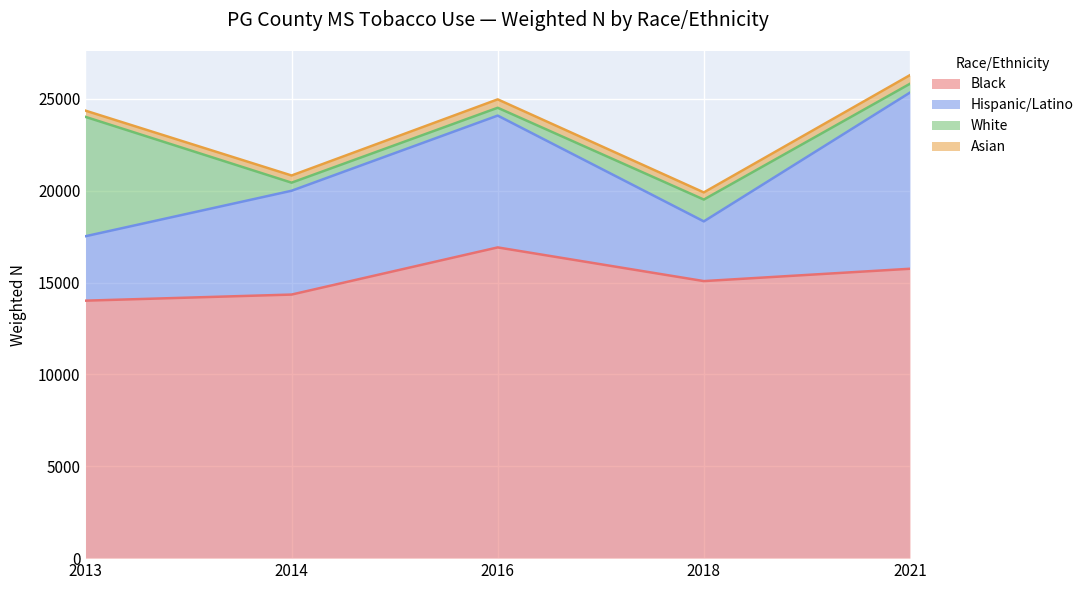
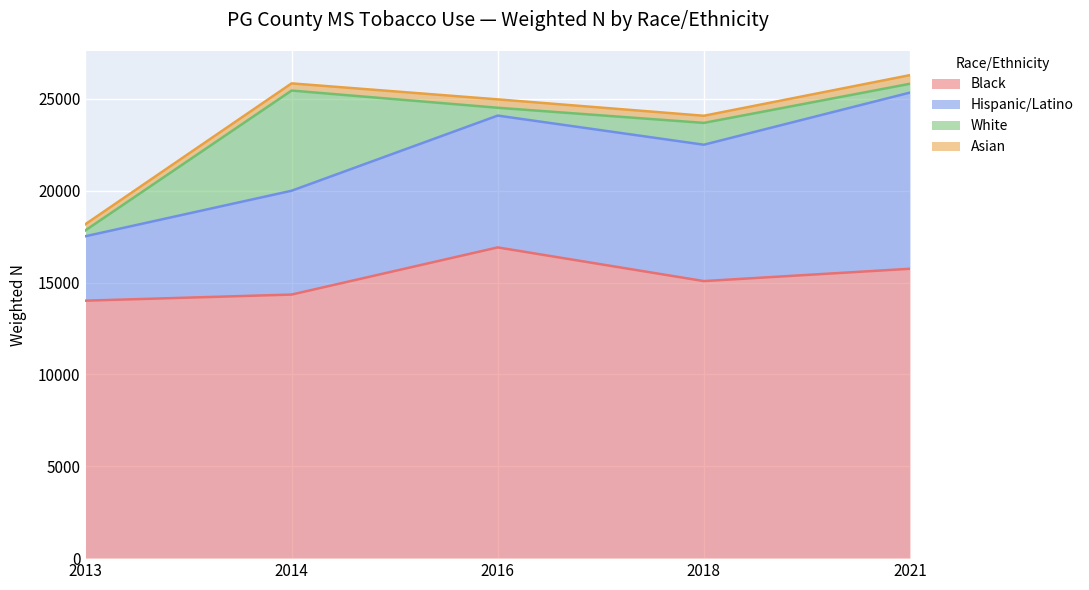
  {
    "Hispanic/Latino": {
      "2013": 3500,
      "2014": 5700,
      "2016": 7200,
-     "2018": 3200,
+     "2018": 7400,
      "2021": 9600
    },
    "White": {
-     "2013": 6500,
-     "2014": 400,
+     "2013": 300,
+     "2014": 5500,
      "2016": 400,
      "2018": 1200,
      "2021": 500
    }
  }
